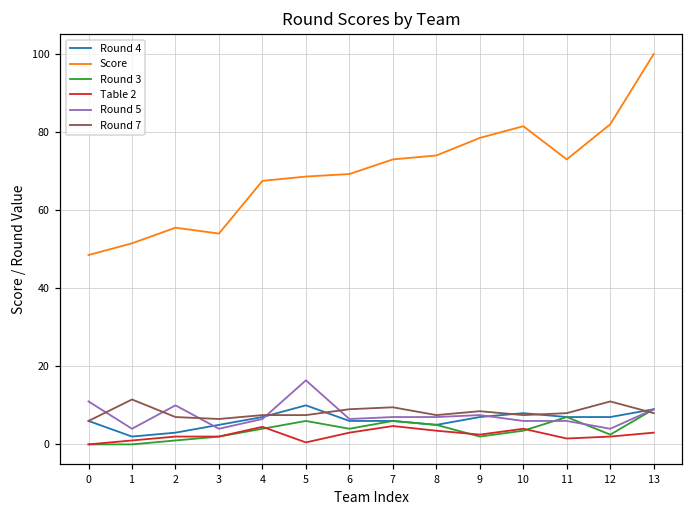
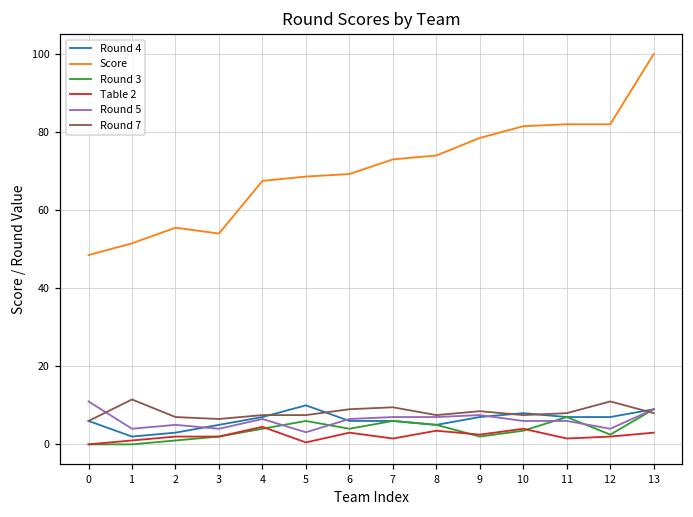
  {
    "Round 4": {
      "1": 2,
      "2": 3,
      "3": 5,
      "5": 10,
      "12": 7
    },
    "Score": {
      "0": 49,
      "1": 52,
      "2": 56,
      "3": 54,
      "4": 68,
      "5": 69,
      "6": 69,
      "7": 73,
      "8": 74,
      "9": 79,
      "10": 82,
-     "11": 73,
+     "11": 82,
      "12": 82,
      "13": 100
    },
    "Round 3": {
      "1": 0,
      "2": 1,
      "5": 6,
      "6": 4
    },
    "Table 2": {
      "1": 1,
      "2": 2,
      "5": 1,
      "6": 3,
-     "7": 5,
+     "7": 2,
      "8": 4,
      "11": 2,
      "13": 3
    },
    "Round 5": {
      "0": 11,
      "1": 4,
-     "2": 10,
+     "2": 5,
      "3": 4,
-     "5": 16,
+     "5": 3,
      "7": 7,
      "10": 6,
      "11": 6,
      "12": 4
    },
    "Round 7": {
      "1": 12,
      "2": 7,
      "3": 7,
      "5": 8,
      "6": 9,
      "7": 10,
      "9": 9,
      "11": 8,
      "12": 11,
      "13": 8
    }
  }
